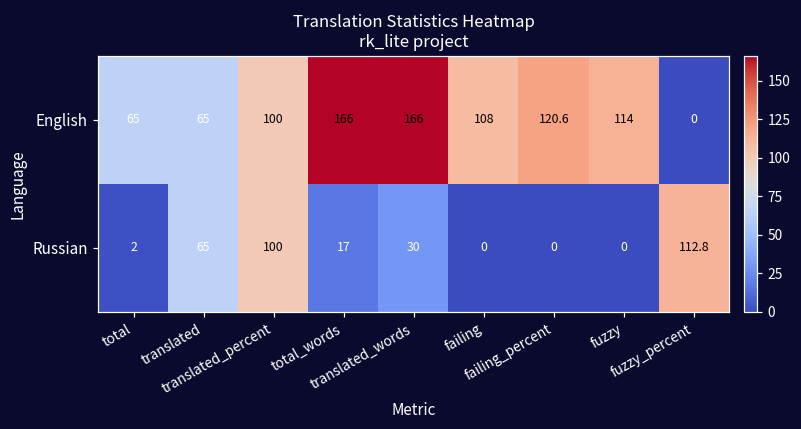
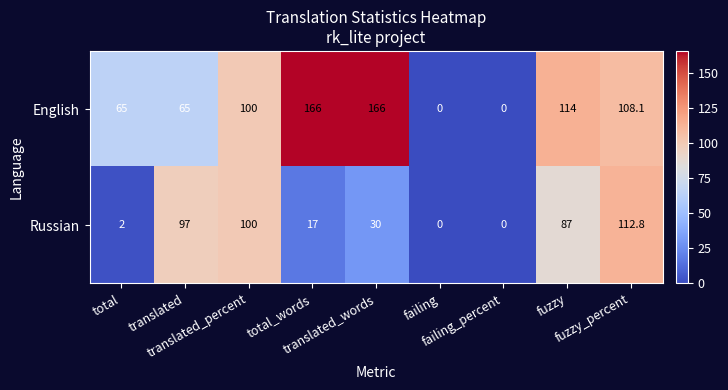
  {
    "English": {
      "total": 65,
      "translated": 65,
      "translated_percent": 100,
      "total_words": 166,
      "translated_words": 166,
-     "failing": 108,
-     "failing_percent": 120.6,
+     "failing": 0,
+     "failing_percent": 0,
      "fuzzy": 114,
-     "fuzzy_percent": 0
+     "fuzzy_percent": 108.1
    },
    "Russian": {
      "total": 2,
-     "translated": 65,
+     "translated": 97,
      "translated_percent": 100,
      "total_words": 17,
      "translated_words": 30,
      "failing": 0,
      "failing_percent": 0,
-     "fuzzy": 0,
+     "fuzzy": 87,
      "fuzzy_percent": 112.8
    }
  }
